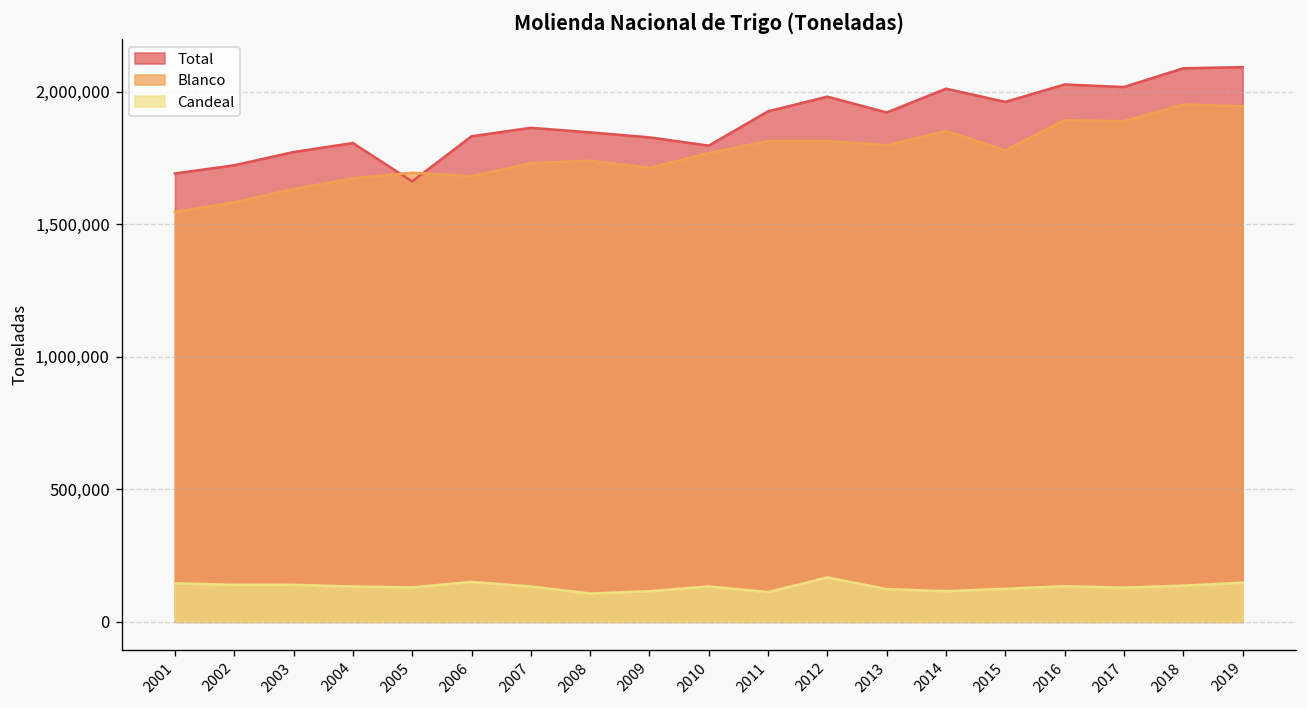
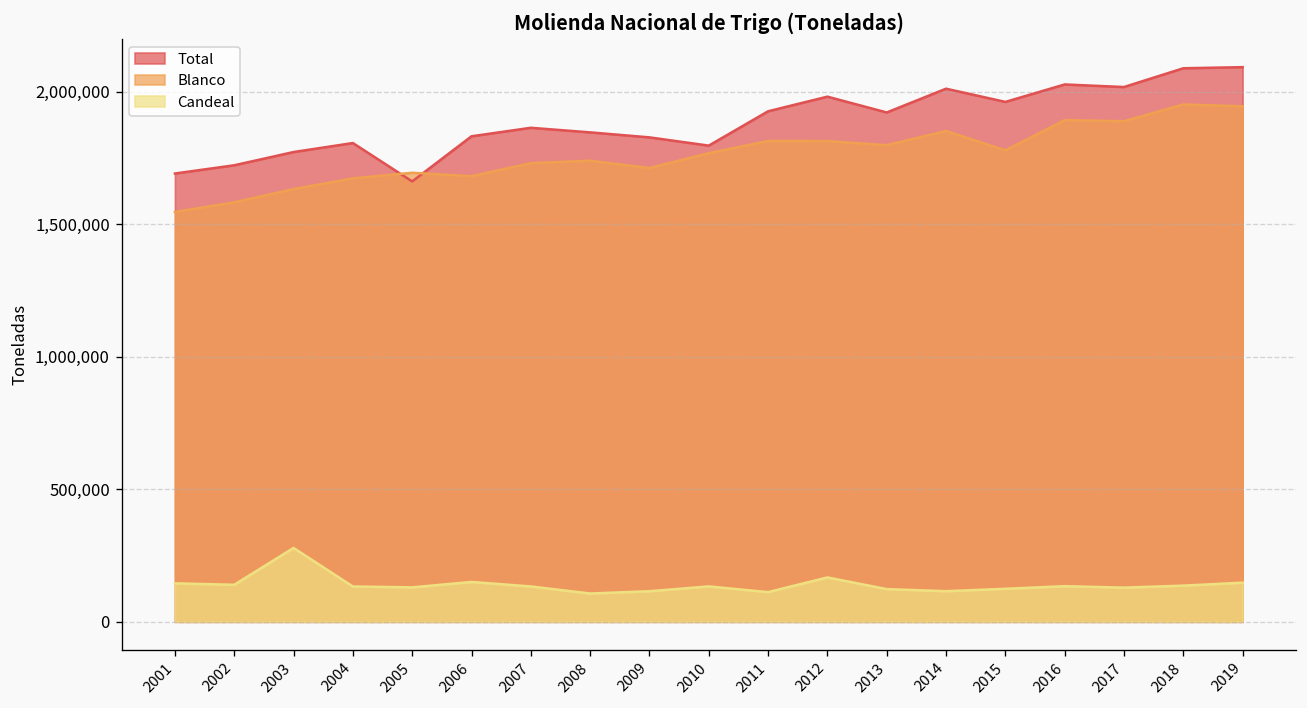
  {
    "Total": {
      "2001": "1,690,000",
      "2002": "1,720,000",
      "2003": "1,770,000",
      "2004": "1,810,000",
      "2005": "1,660,000",
      "2006": "1,830,000",
      "2007": "1,860,000",
      "2008": "1,850,000",
      "2009": "1,830,000",
      "2010": "1,800,000",
      "2011": "1,930,000",
      "2012": "1,980,000",
      "2013": "1,920,000",
      "2014": "2,010,000",
      "2015": "1,960,000",
      "2016": "2,030,000",
      "2017": "2,020,000",
      "2018": "2,090,000",
      "2019": "2,090,000"
    },
    "Blanco": {
      "2001": "1,550,000",
      "2002": "1,580,000",
      "2003": "1,630,000",
      "2004": "1,670,000",
      "2005": "1,690,000",
      "2006": "1,680,000",
      "2007": "1,730,000",
      "2008": "1,740,000",
      "2009": "1,710,000",
      "2010": "1,770,000",
      "2011": "1,810,000",
      "2012": "1,810,000",
      "2013": "1,800,000",
      "2014": "1,850,000",
      "2015": "1,780,000",
      "2016": "1,890,000",
      "2017": "1,890,000",
      "2018": "1,950,000",
      "2019": "1,950,000"
    },
    "Candeal": {
      "2001": "150,000",
      "2002": "140,000",
-     "2003": "140,000",
+     "2003": "280,000",
      "2004": "130,000",
      "2005": "130,000",
      "2006": "150,000",
      "2007": "130,000",
      "2008": "110,000",
      "2009": "120,000",
      "2010": "130,000",
      "2011": "110,000",
      "2012": "170,000",
      "2013": "120,000",
      "2014": "120,000",
      "2015": "120,000",
      "2016": "130,000",
      "2017": "130,000",
      "2018": "140,000",
      "2019": "150,000"
    }
  }
